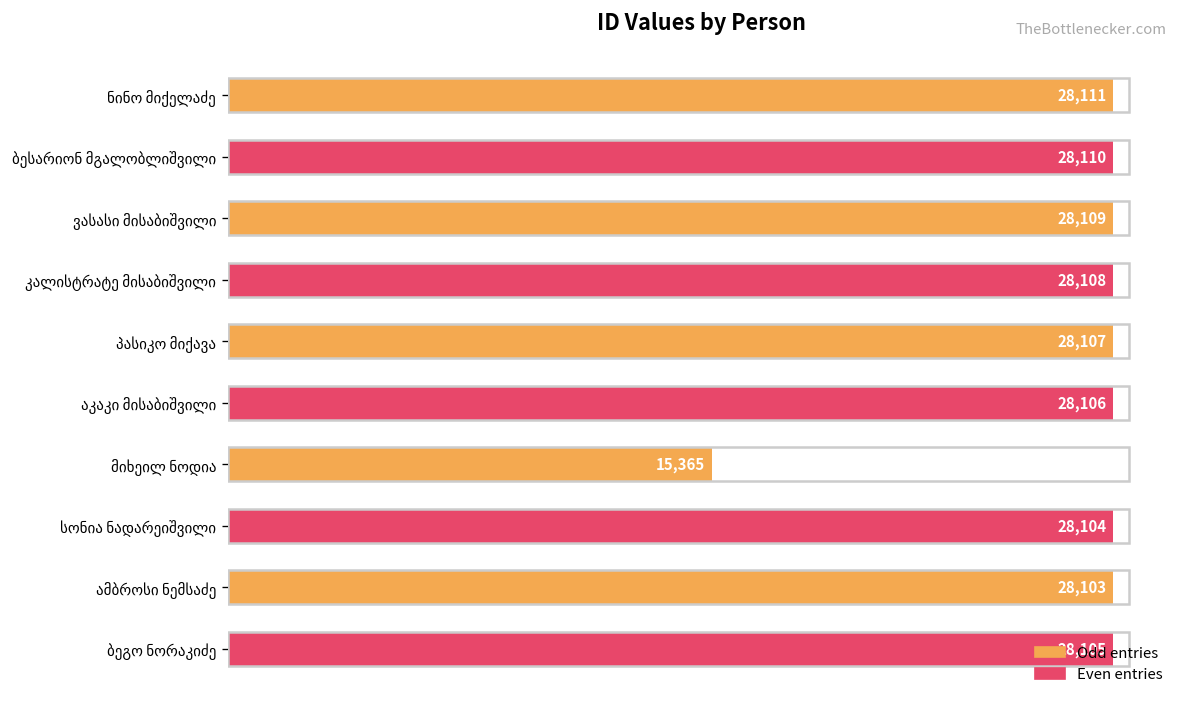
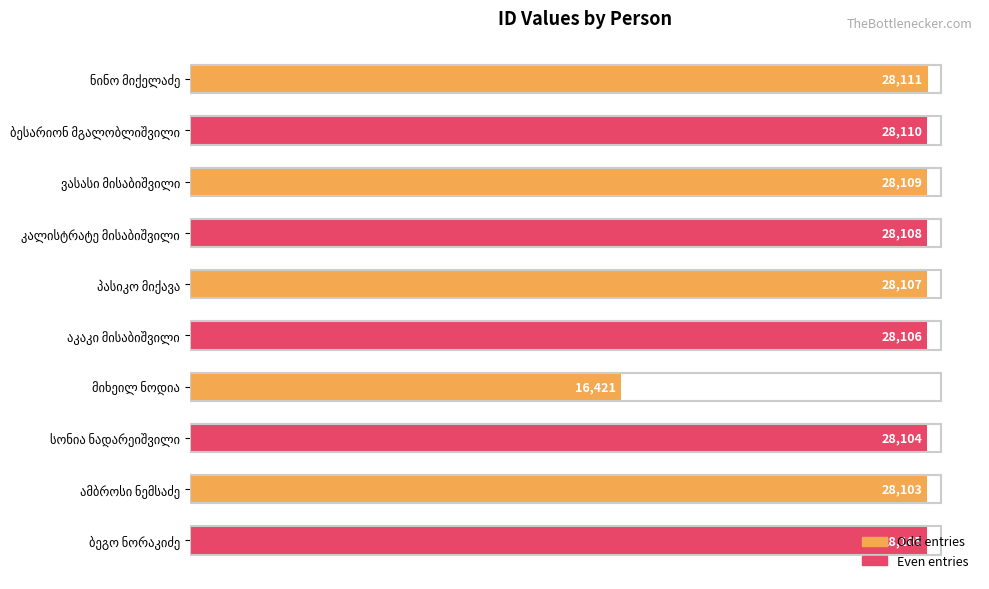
  {
    "ნინო მიქელაძე": "28,111",
    "ბესარიონ მგალობლიშვილი": "28,110",
    "ვასასი მისაბიშვილი": "28,109",
    "კალისტრატე მისაბიშვილი": "28,108",
    "პასიკო მიქავა": "28,107",
    "აკაკი მისაბიშვილი": "28,106",
-   "მიხეილ ნოდია": "15,365",
+   "მიხეილ ნოდია": "16,421",
    "სონია ნადარეიშვილი": "28,104",
    "ამბროსი ნემსაძე": "28,103",
    "ბეგო ნორაკიძე": "28,105"
  }
